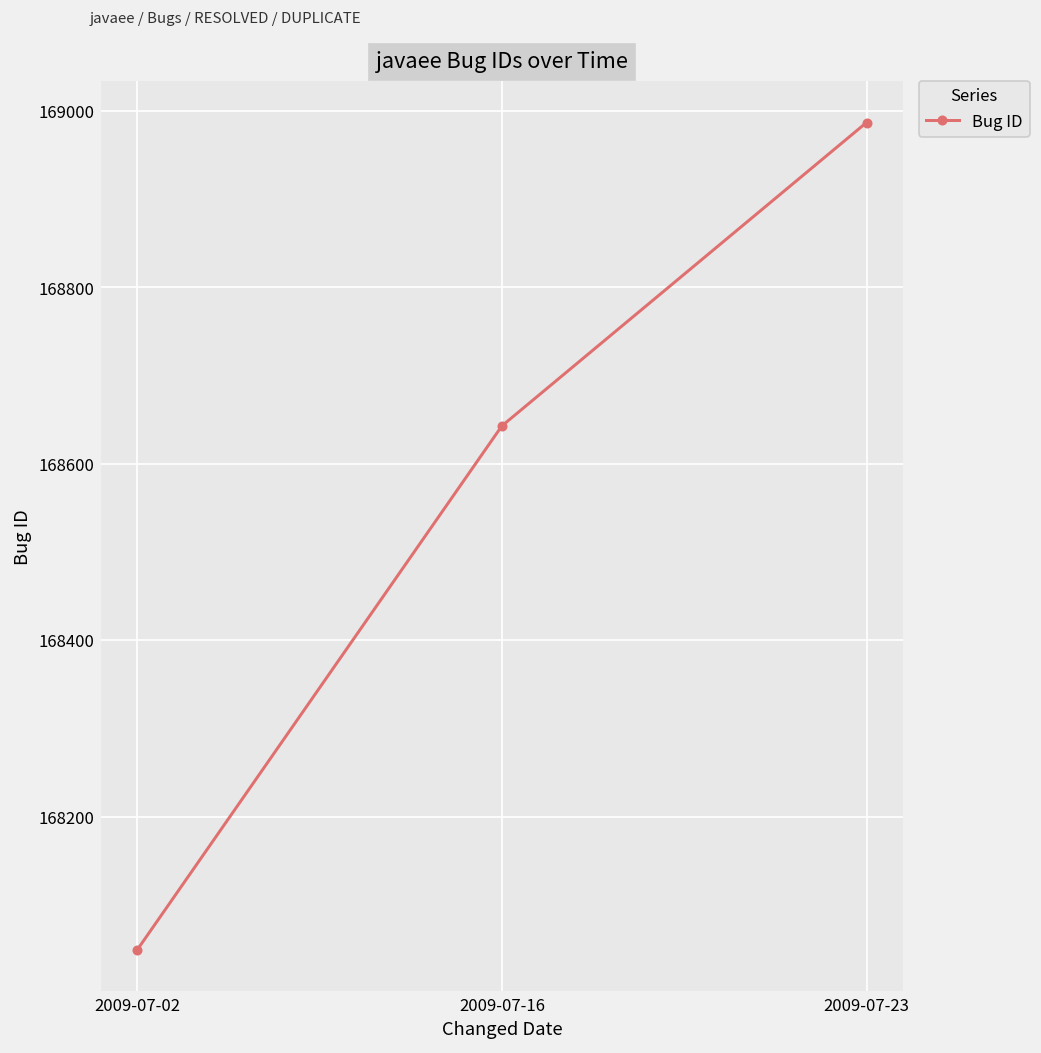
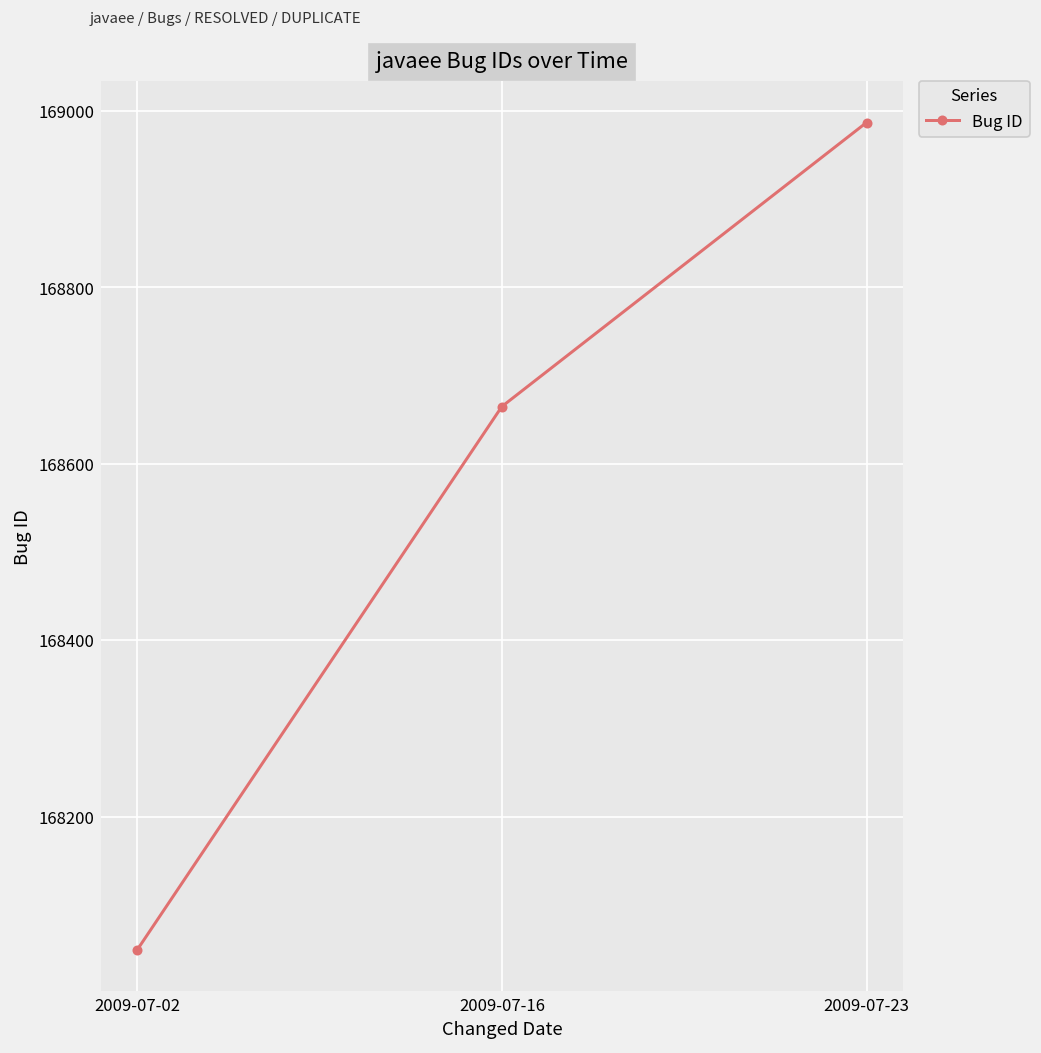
  {
    "2009-07-02": 168050,
-   "2009-07-16": 168640,
+   "2009-07-16": 168670,
    "2009-07-23": 168990
  }
